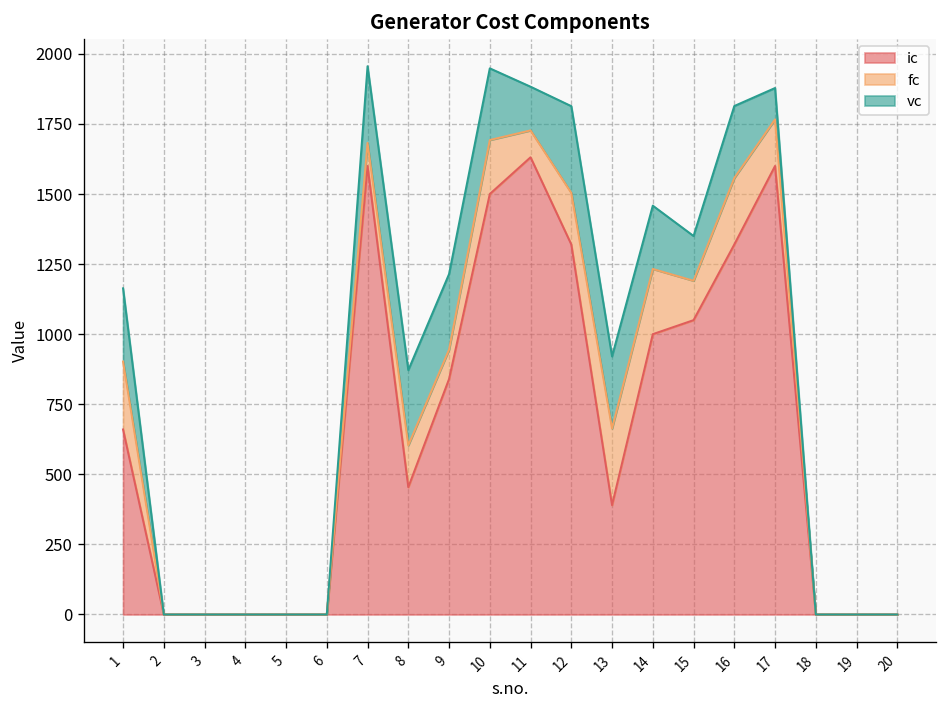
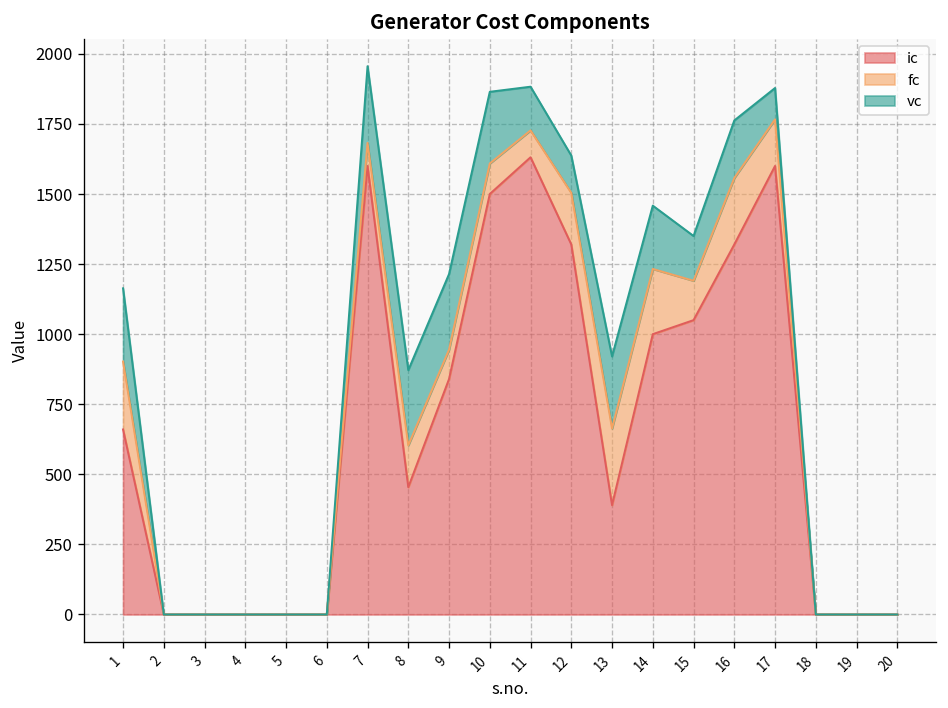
  {
    "ic": {
      "1": 660,
      "7": 1600,
      "8": 450,
      "9": 840,
      "10": 1500,
      "11": 1630,
      "12": 1320,
      "13": 390,
      "14": 1000,
      "15": 1050,
      "16": 1320,
      "17": 1600
    },
    "fc": {
      "1": 240,
      "7": 80,
      "8": 150,
      "9": 100,
-     "10": 190,
+     "10": 110,
      "11": 100,
      "12": 180,
      "13": 270,
      "14": 230,
      "15": 140,
      "16": 240,
      "17": 170
    },
    "vc": {
      "1": 260,
      "7": 270,
      "8": 270,
      "9": 270,
      "10": 260,
      "11": 160,
-     "12": 310,
+     "12": 130,
      "13": 260,
      "14": 230,
      "15": 160,
-     "16": 260,
+     "16": 210,
      "17": 110
    }
  }
